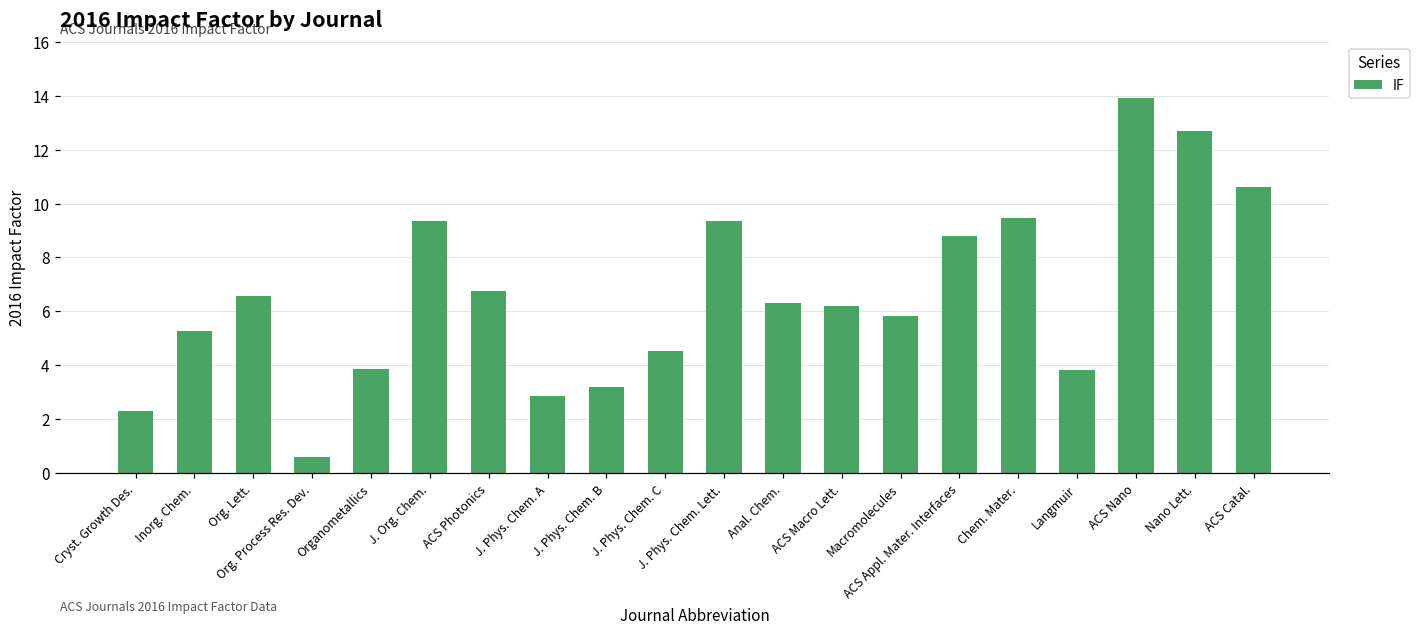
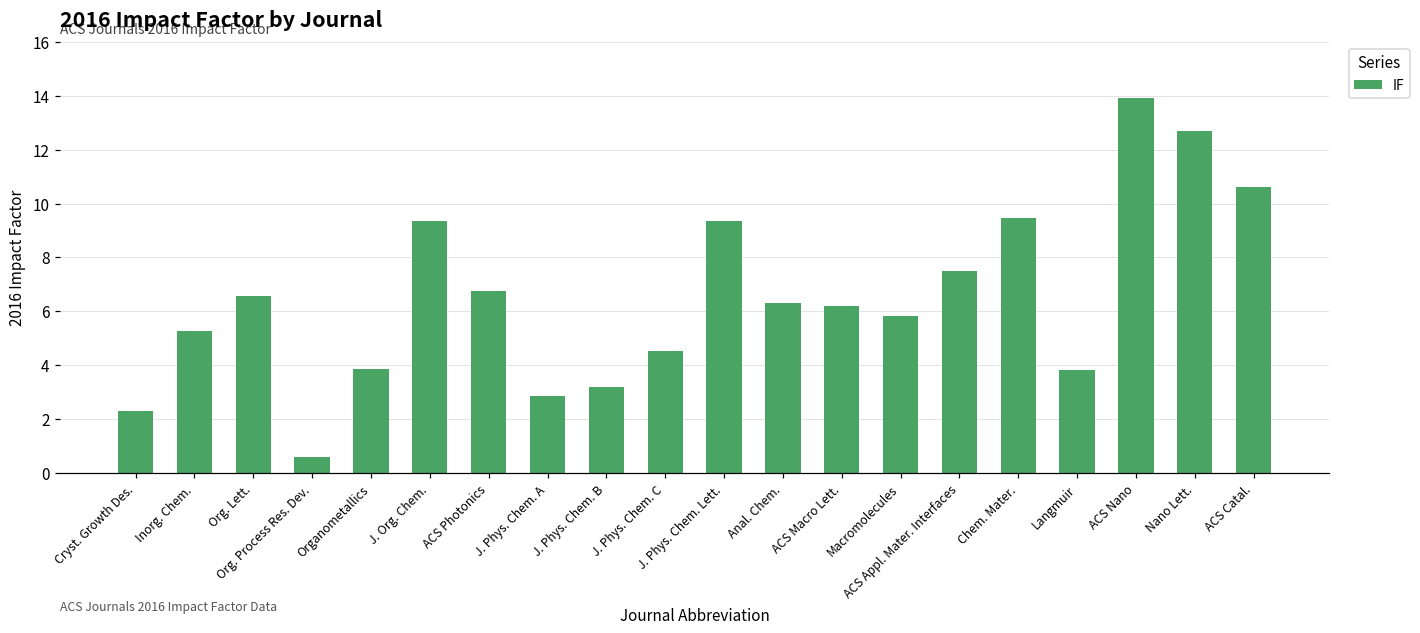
  {
    "Cryst. Growth Des.": 2.3,
    "Inorg. Chem.": 5.3,
    "Org. Lett.": 6.6,
    "Org. Process Res. Dev.": 0.6,
    "Organometallics": 3.9,
    "J. Org. Chem.": 9.3,
    "ACS Photonics": 6.8,
    "J. Phys. Chem. A": 2.8,
    "J. Phys. Chem. B": 3.2,
    "J. Phys. Chem. C": 4.5,
    "J. Phys. Chem. Lett.": 9.4,
    "Anal. Chem.": 6.3,
    "ACS Macro Lett.": 6.2,
    "Macromolecules": 5.8,
-   "ACS Appl. Mater. Interfaces": 8.8,
+   "ACS Appl. Mater. Interfaces": 7.5,
    "Chem. Mater.": 9.5,
    "Langmuir": 3.8,
    "ACS Nano": 13.9,
    "Nano Lett.": 12.7,
    "ACS Catal.": 10.6
  }
